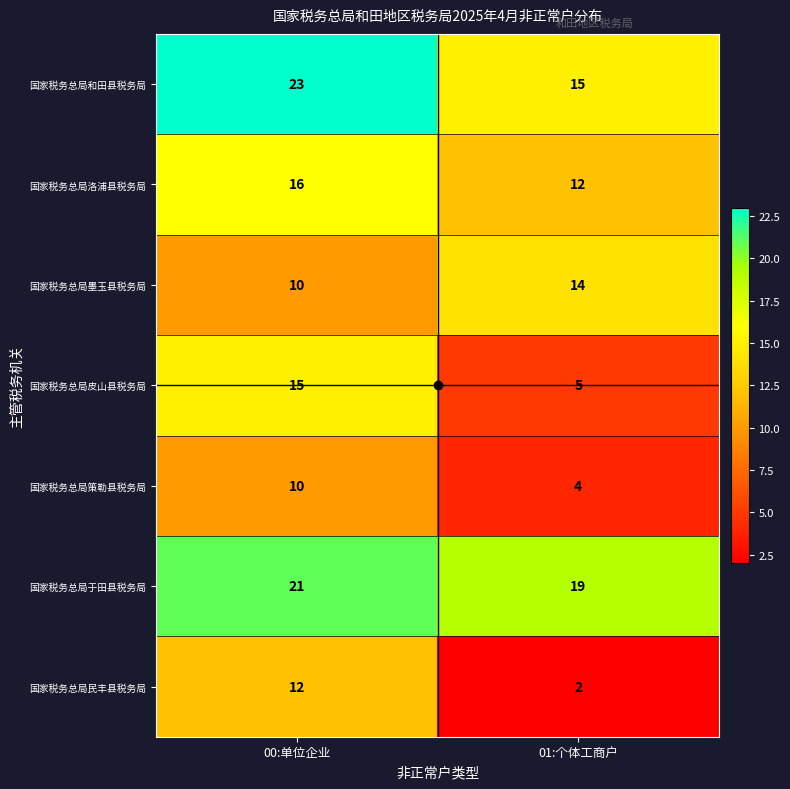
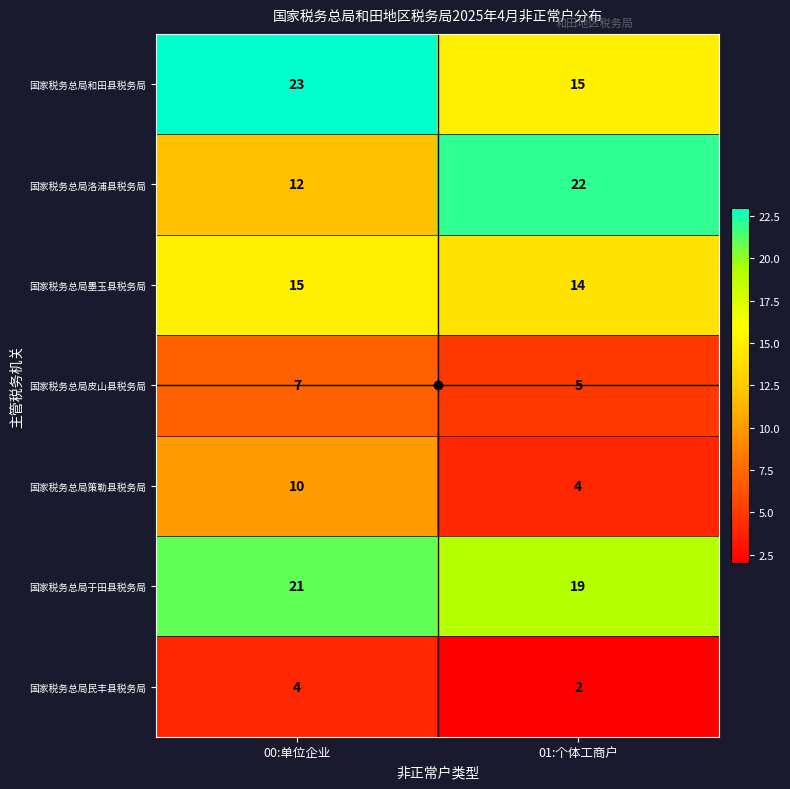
  {
    "国家税务总局和田县税务局": {
      "00:单位企业": 23,
      "01:个体工商户": 15
    },
    "国家税务总局洛浦县税务局": {
-     "00:单位企业": 16,
-     "01:个体工商户": 12
+     "00:单位企业": 12,
+     "01:个体工商户": 22
    },
    "国家税务总局墨玉县税务局": {
-     "00:单位企业": 10,
+     "00:单位企业": 15,
      "01:个体工商户": 14
    },
    "国家税务总局皮山县税务局": {
-     "00:单位企业": 15,
+     "00:单位企业": 7,
      "01:个体工商户": 5
    },
    "国家税务总局策勒县税务局": {
      "00:单位企业": 10,
      "01:个体工商户": 4
    },
    "国家税务总局于田县税务局": {
      "00:单位企业": 21,
      "01:个体工商户": 19
    },
    "国家税务总局民丰县税务局": {
-     "00:单位企业": 12,
+     "00:单位企业": 4,
      "01:个体工商户": 2
    }
  }
